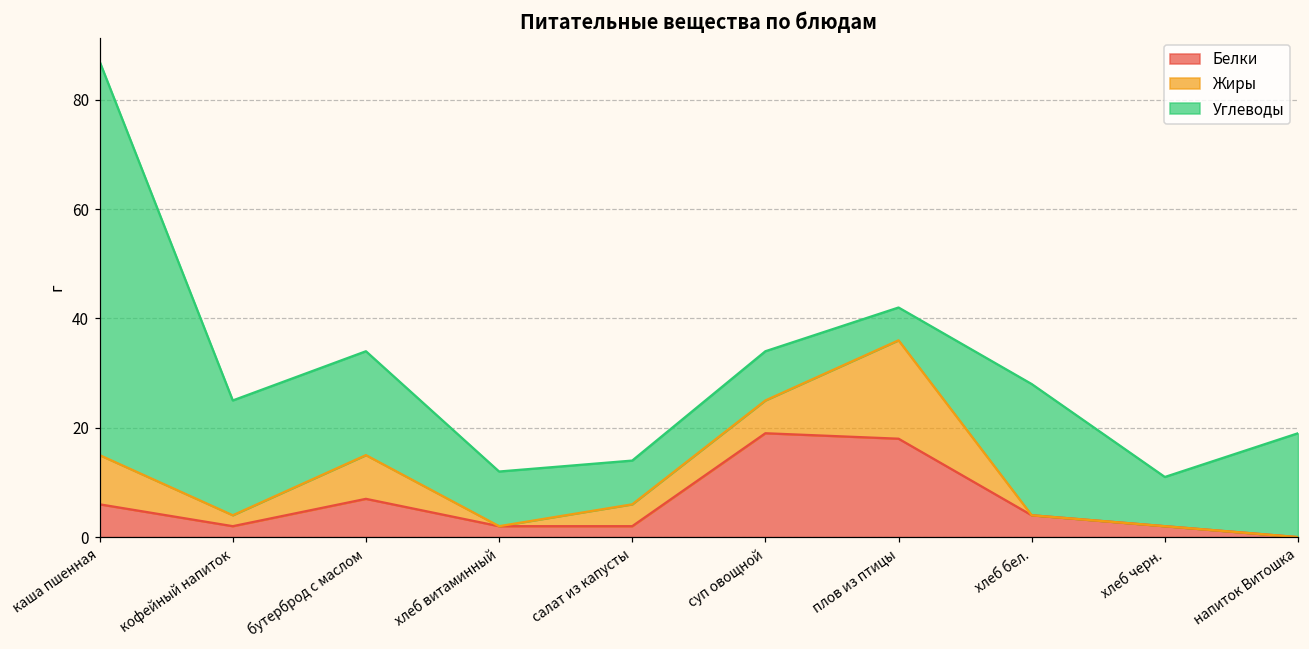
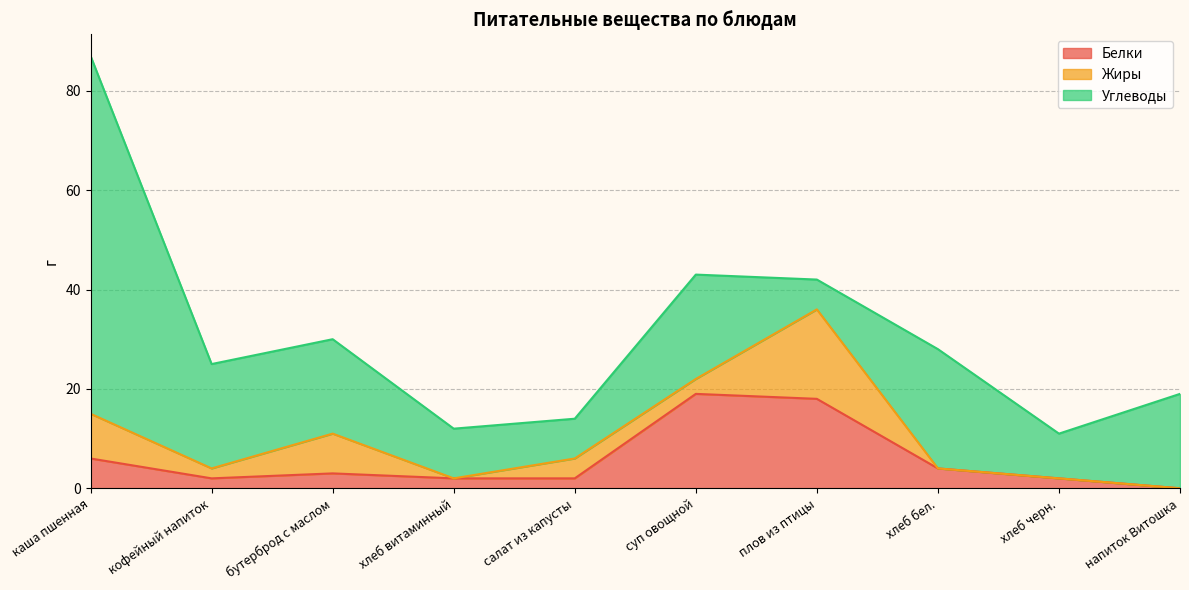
  {
    "Белки": {
      "каша пшенная": 6,
      "кофейный напиток": 2,
-     "бутерброд с маслом": 7,
+     "бутерброд с маслом": 3,
      "салат из капусты": 2,
      "суп овощной": 19,
      "плов из птицы": 18
    },
    "Жиры": {
      "каша пшенная": 9,
      "кофейный напиток": 2,
      "бутерброд с маслом": 8,
      "салат из капусты": 4,
-     "суп овощной": 6,
+     "суп овощной": 3,
      "плов из птицы": 18
    },
    "Углеводы": {
      "каша пшенная": 72,
      "кофейный напиток": 21,
      "бутерброд с маслом": 19,
      "хлеб витаминный": 10,
      "салат из капусты": 8,
-     "суп овощной": 9,
+     "суп овощной": 21,
      "плов из птицы": 6,
      "хлеб бел.": 24,
      "хлеб черн.": 9,
      "напиток Витошка": 19
    }
  }
